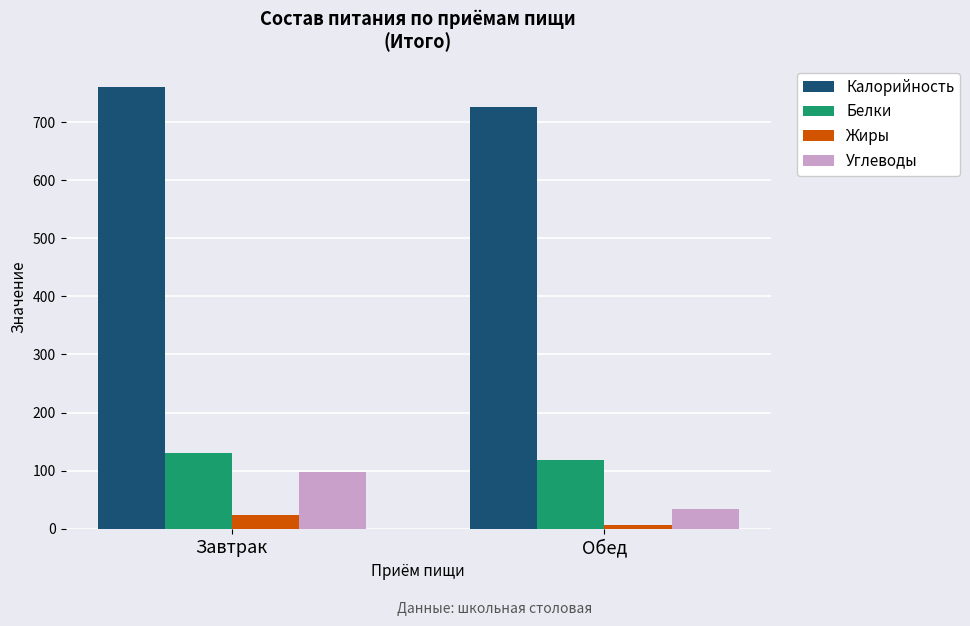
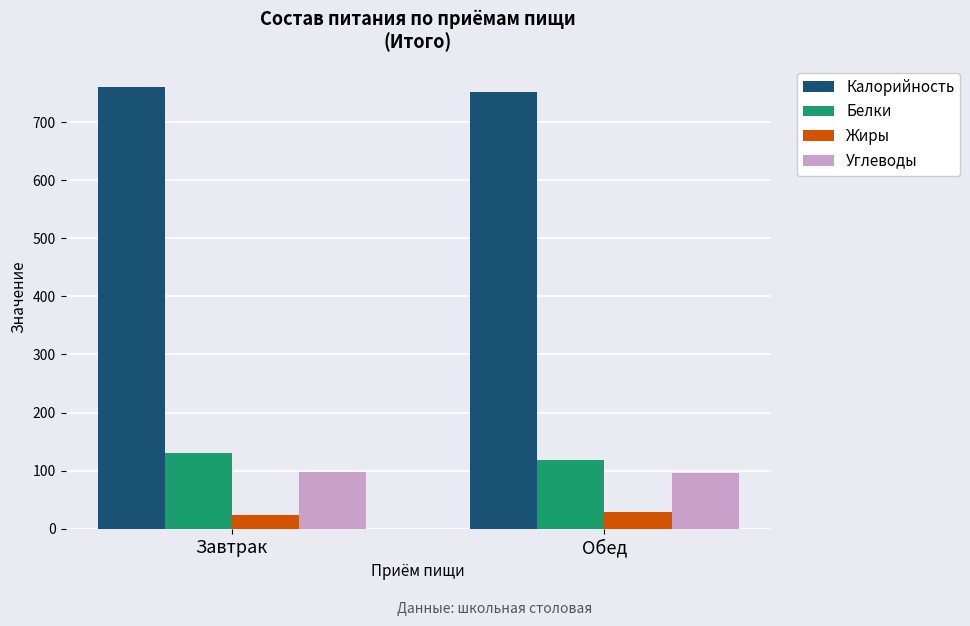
  {
    "Калорийность": {
      "Завтрак": 760,
-     "Обед": 730
+     "Обед": 750
    },
    "Белки": {
      "Завтрак": 130,
      "Обед": 120
    },
    "Жиры": {
      "Завтрак": 20,
-     "Обед": 10
+     "Обед": 30
    },
    "Углеводы": {
      "Завтрак": 100,
-     "Обед": 30
+     "Обед": 100
    }
  }
